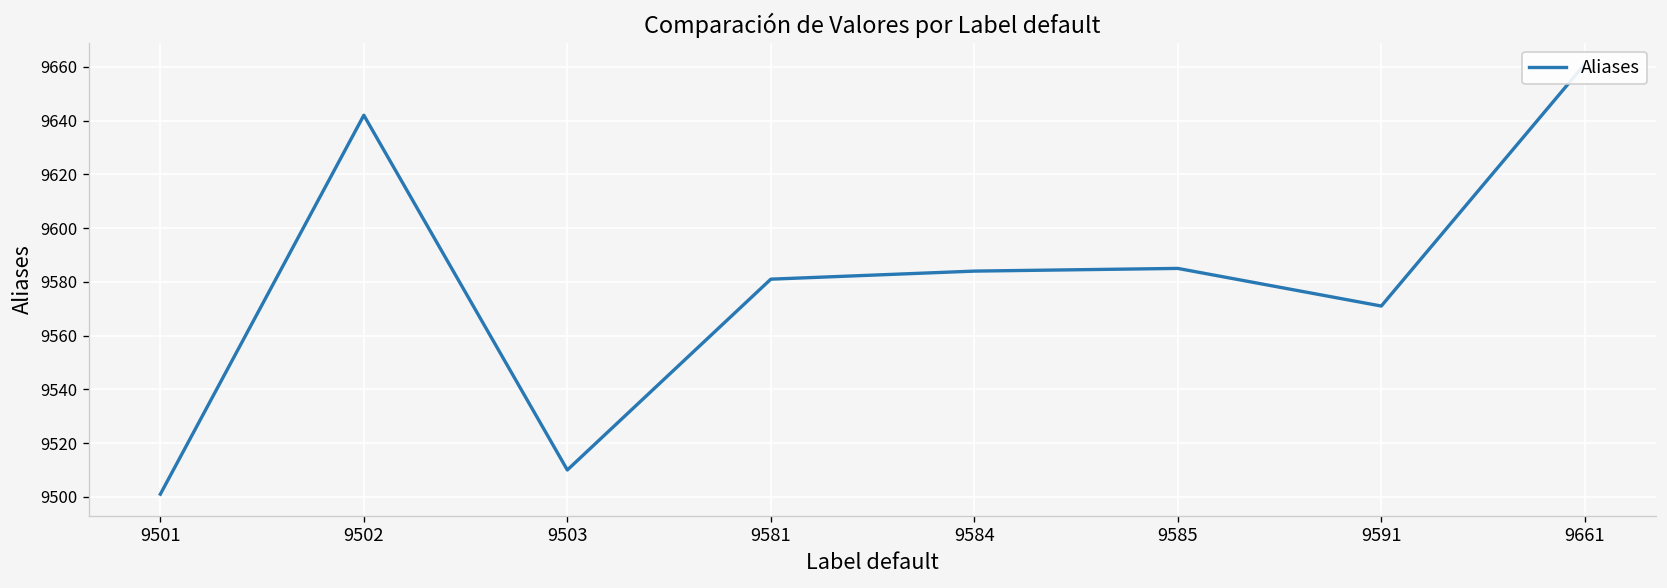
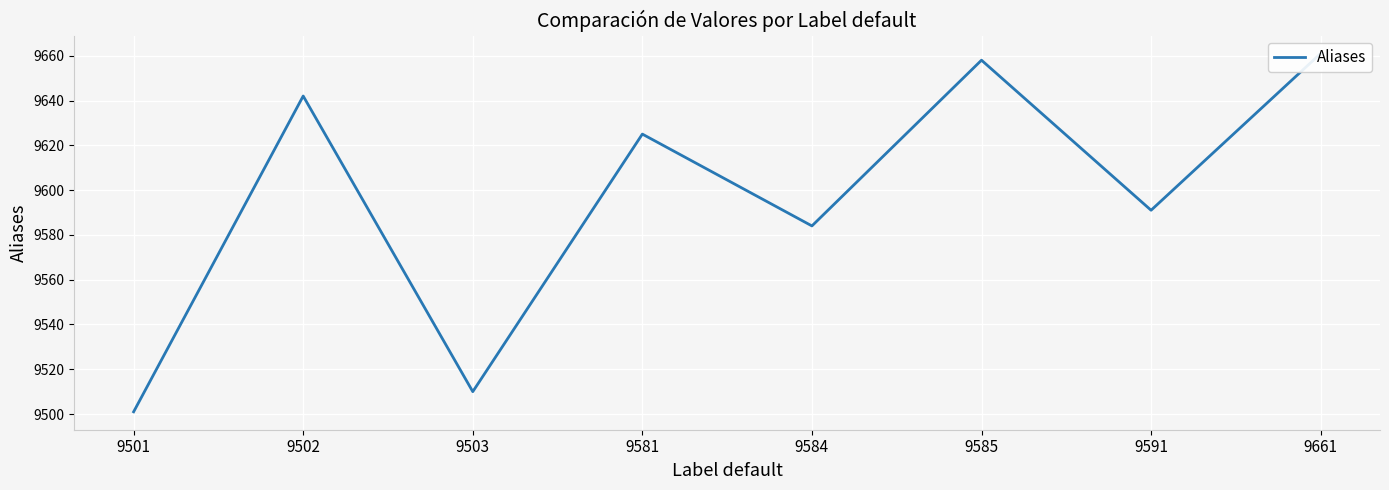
  {
    "9501": 9501,
    "9502": 9642,
    "9503": 9510,
-   "9581": 9581,
+   "9581": 9625,
    "9584": 9584,
-   "9585": 9585,
-   "9591": 9571
+   "9585": 9658,
+   "9591": 9591
  }
